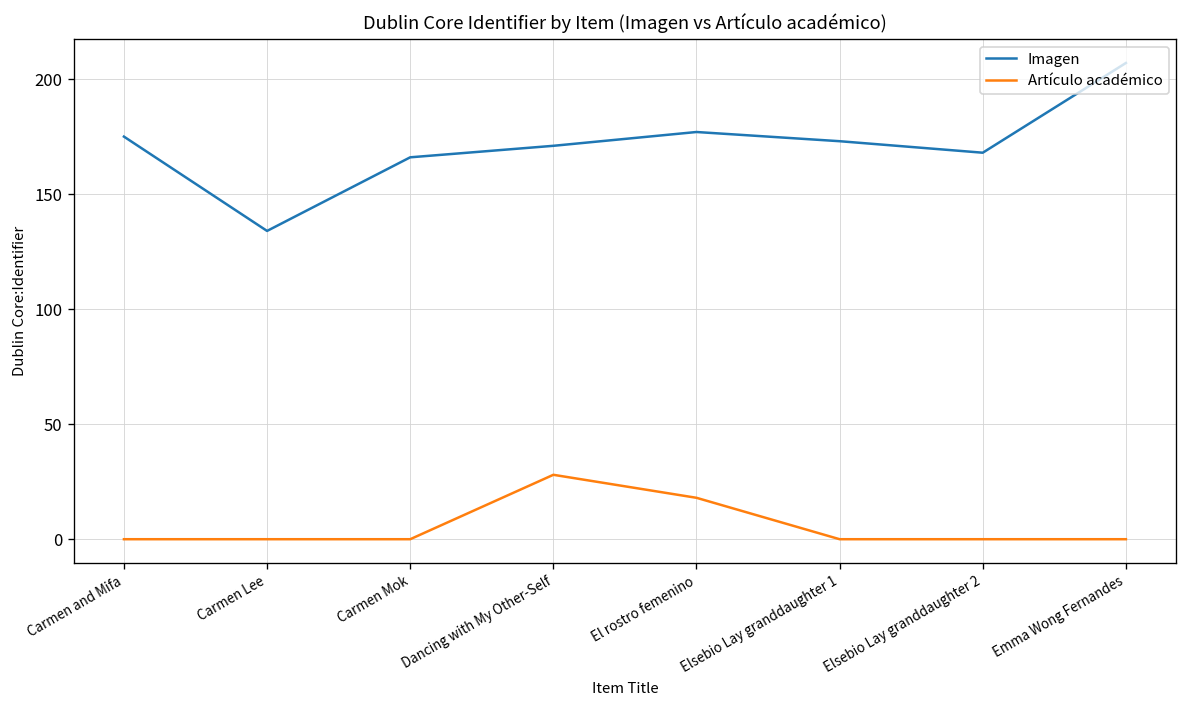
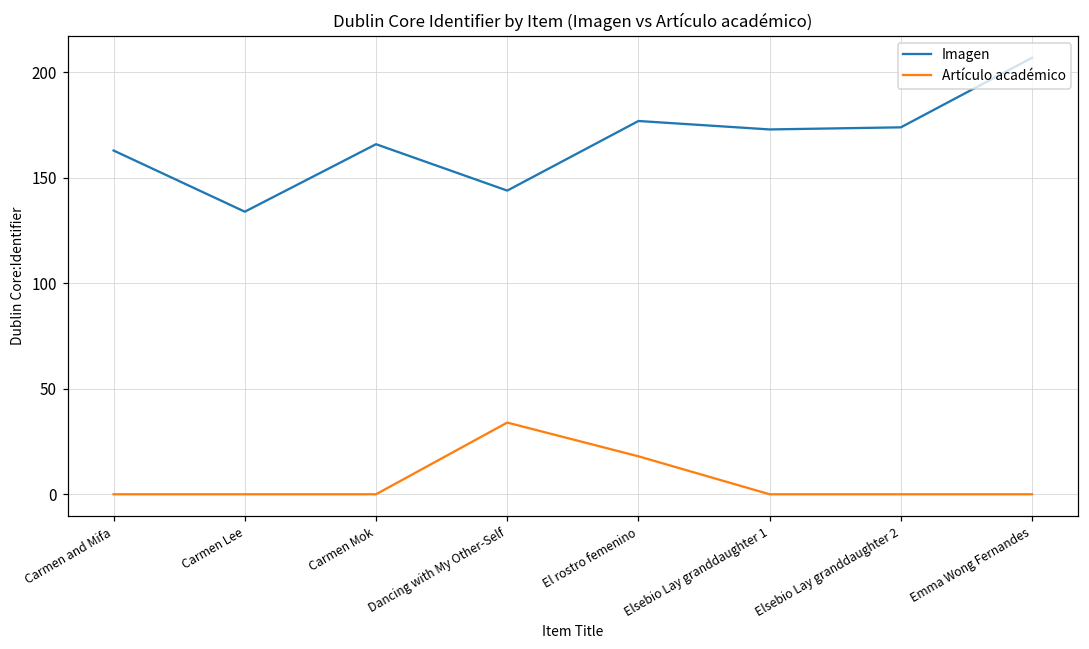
  {
    "Imagen": {
-     "Carmen and Mifa": 175,
+     "Carmen and Mifa": 163,
      "Carmen Lee": 134,
      "Carmen Mok": 166,
-     "Dancing with My Other-Self": 171,
+     "Dancing with My Other-Self": 144,
      "El rostro femenino": 177,
      "Elsebio Lay granddaughter 1": 173,
-     "Elsebio Lay granddaughter 2": 168
+     "Elsebio Lay granddaughter 2": 174
    },
    "Artículo académico": {
      "Carmen and Mifa": 0,
      "Carmen Lee": 0,
      "Carmen Mok": 0,
-     "Dancing with My Other-Self": 28,
+     "Dancing with My Other-Self": 34,
      "El rostro femenino": 18,
      "Elsebio Lay granddaughter 1": 0,
      "Elsebio Lay granddaughter 2": 0,
      "Emma Wong Fernandes": 0
    }
  }
